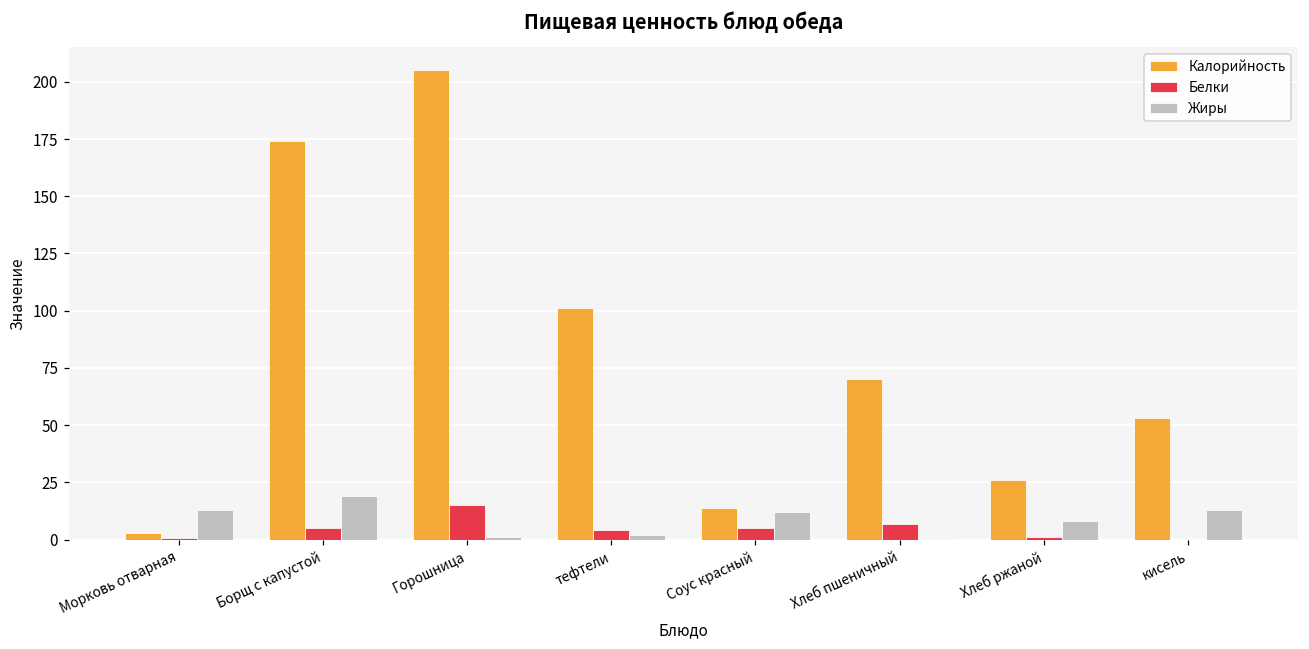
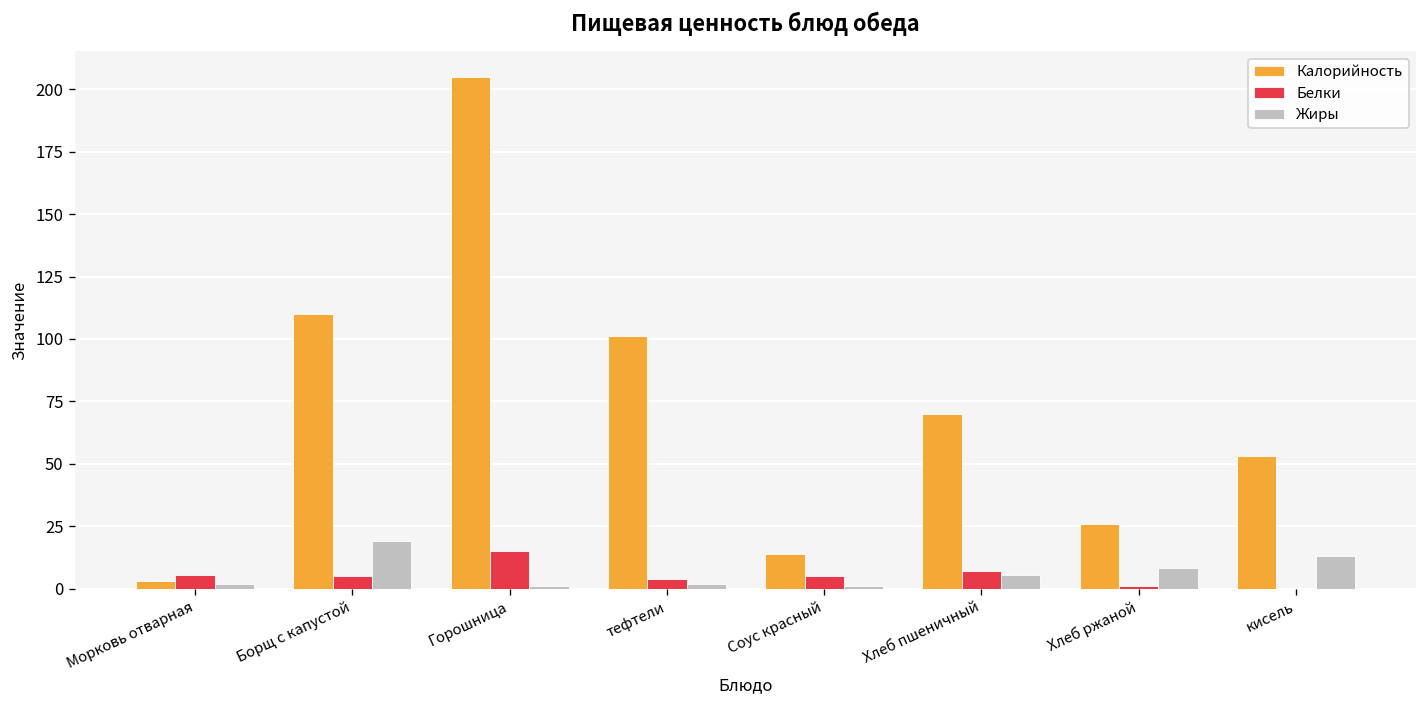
  {
    "Калорийность": {
      "Морковь отварная": 3,
-     "Борщ с капустой": 174,
+     "Борщ с капустой": 110,
      "Горошница": 205,
      "тефтели": 101,
      "Соус красный": 14,
      "Хлеб пшеничный": 70,
      "Хлеб ржаной": 26,
      "кисель": 53
    },
    "Белки": {
-     "Морковь отварная": 1,
+     "Морковь отварная": 5,
      "Борщ с капустой": 5,
      "Горошница": 15,
      "тефтели": 4,
      "Соус красный": 5,
      "Хлеб пшеничный": 7,
      "кисель": 0
    },
    "Жиры": {
-     "Морковь отварная": 13,
+     "Морковь отварная": 2,
      "Борщ с капустой": 19,
      "тефтели": 2,
-     "Соус красный": 12,
-     "Хлеб пшеничный": 0,
+     "Соус красный": 1,
+     "Хлеб пшеничный": 5,
      "Хлеб ржаной": 8,
      "кисель": 13
    }
  }
